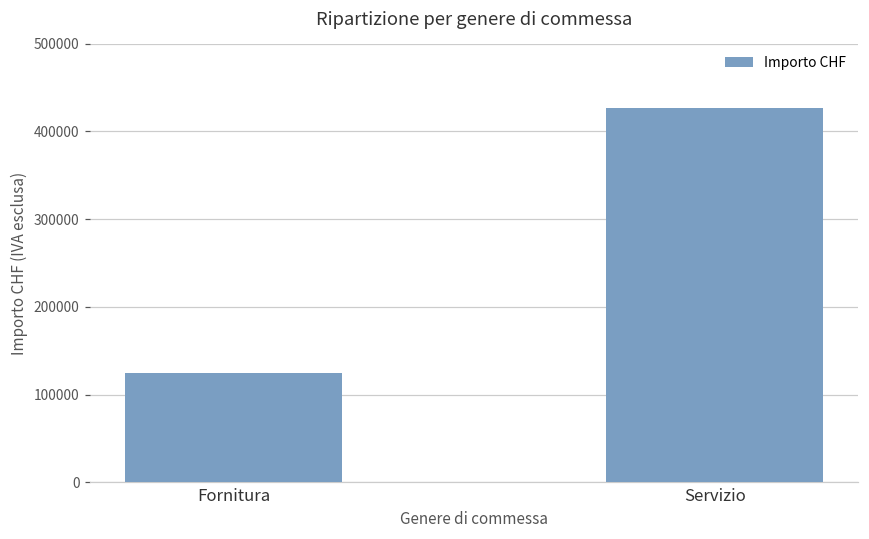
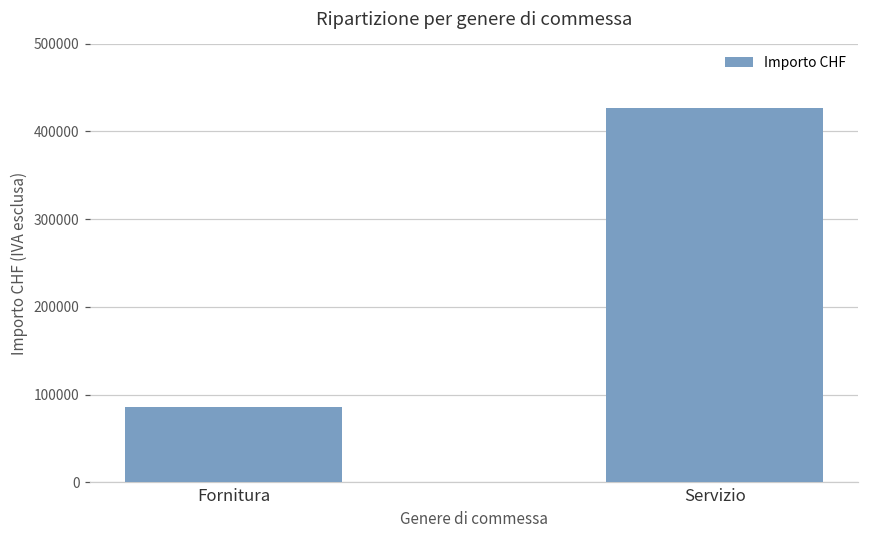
  {
-   "Fornitura": 120000,
+   "Fornitura": 90000,
    "Servizio": 430000
  }
